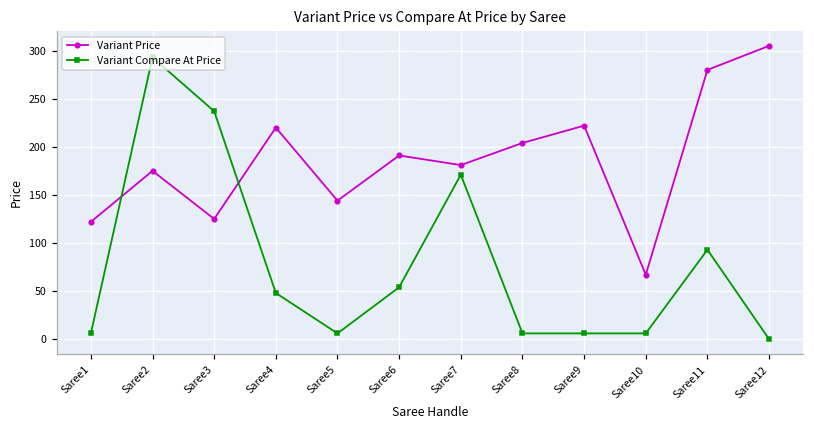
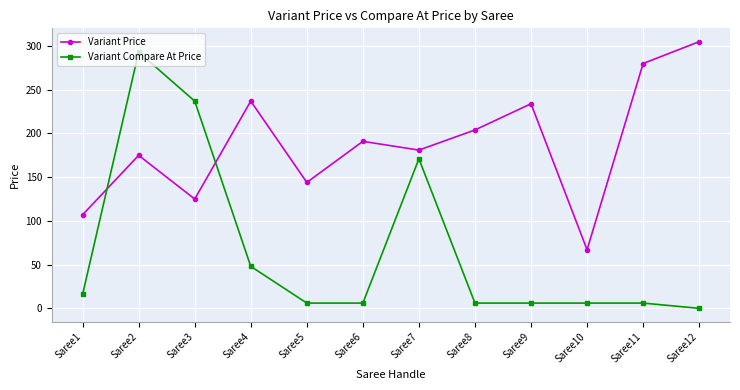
  {
    "Variant Price": {
-     "Saree1": 120,
+     "Saree1": 110,
      "Saree2": 180,
      "Saree3": 130,
-     "Saree4": 220,
+     "Saree4": 240,
      "Saree5": 140,
      "Saree6": 190,
      "Saree7": 180,
      "Saree8": 200,
-     "Saree9": 220,
+     "Saree9": 230,
      "Saree10": 70,
      "Saree11": 280,
      "Saree12": 310
    },
    "Variant Compare At Price": {
-     "Saree1": 10,
+     "Saree1": 20,
      "Saree3": 240,
      "Saree4": 50,
      "Saree5": 10,
-     "Saree6": 50,
+     "Saree6": 10,
      "Saree7": 170,
      "Saree8": 10,
      "Saree9": 10,
      "Saree10": 10,
-     "Saree11": 90,
+     "Saree11": 10,
      "Saree12": 0
    }
  }
